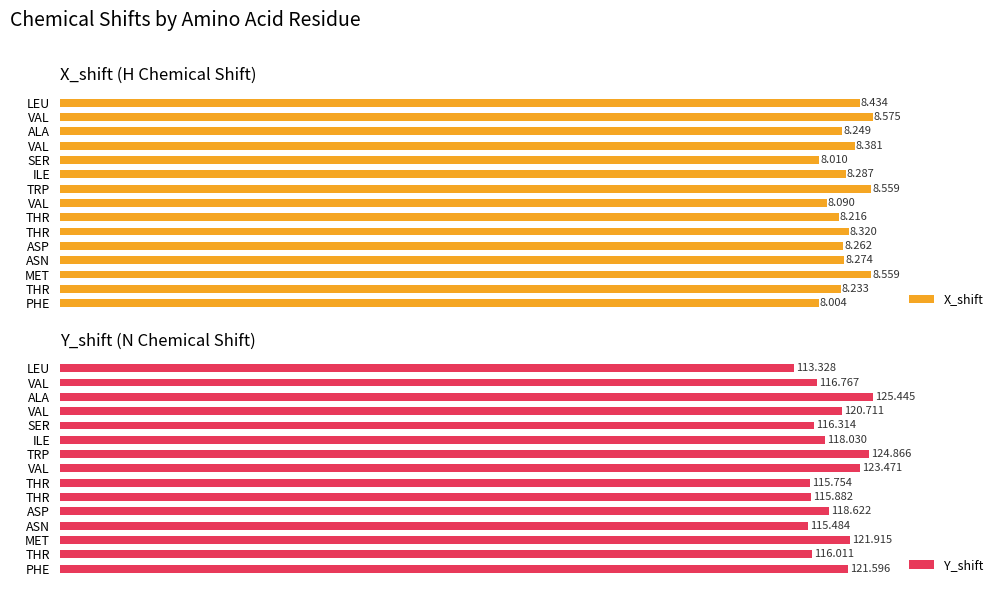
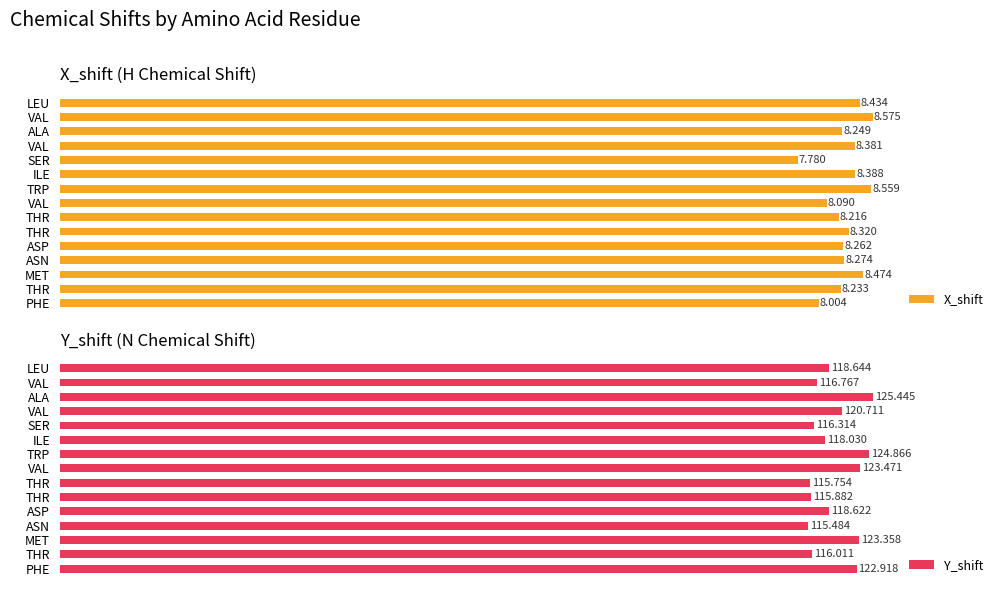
  {
    "X_shift (H Chemical Shift)": {
      "LEU": 8.434,
      "ALA": 8.249,
-     "SER": 8.010,
-     "ILE": 8.287,
+     "SER": 7.780,
+     "ILE": 8.388,
      "TRP": 8.559,
      "ASP": 8.262,
      "ASN": 8.274,
-     "MET": 8.559,
+     "MET": 8.474,
      "PHE": 8.004
    },
    "Y_shift (N Chemical Shift)": {
-     "LEU": 113.328,
+     "LEU": 118.644,
      "ALA": 125.445,
      "SER": 116.314,
      "ILE": 118.030,
      "TRP": 124.866,
      "ASP": 118.622,
      "ASN": 115.484,
-     "MET": 121.915,
-     "PHE": 121.596
+     "MET": 123.358,
+     "PHE": 122.918
    }
  }
